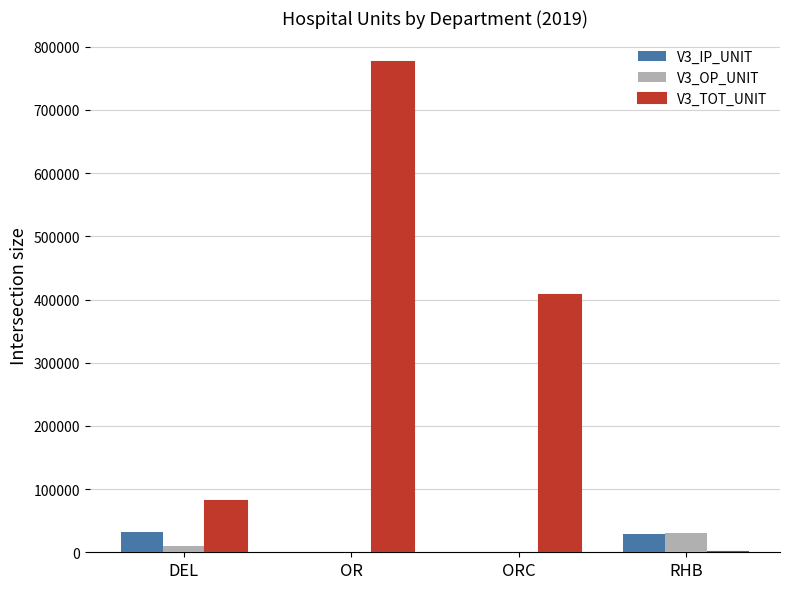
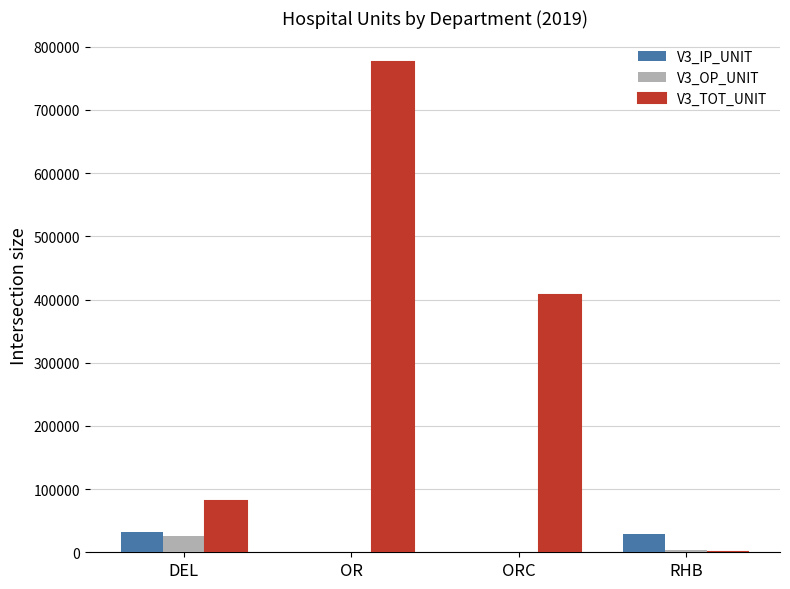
  {
    "V3_IP_UNIT": {
      "DEL": 30000,
      "OR": 0,
      "ORC": 0,
      "RHB": 30000
    },
    "V3_OP_UNIT": {
-     "DEL": 10000,
+     "DEL": 30000,
      "OR": 0,
      "ORC": 0,
-     "RHB": 30000
+     "RHB": 0
    },
    "V3_TOT_UNIT": {
      "DEL": 80000,
      "OR": 780000,
      "ORC": 410000,
      "RHB": 0
    }
  }
